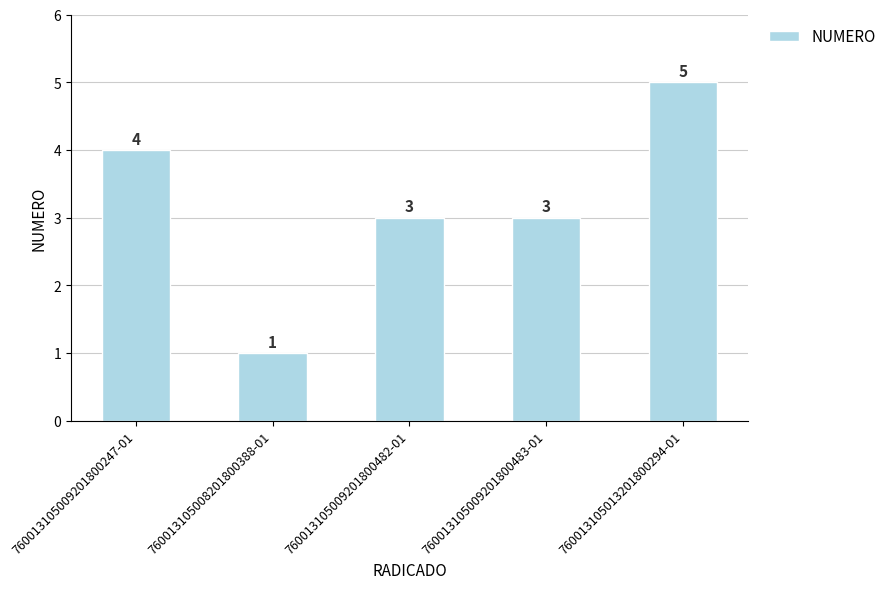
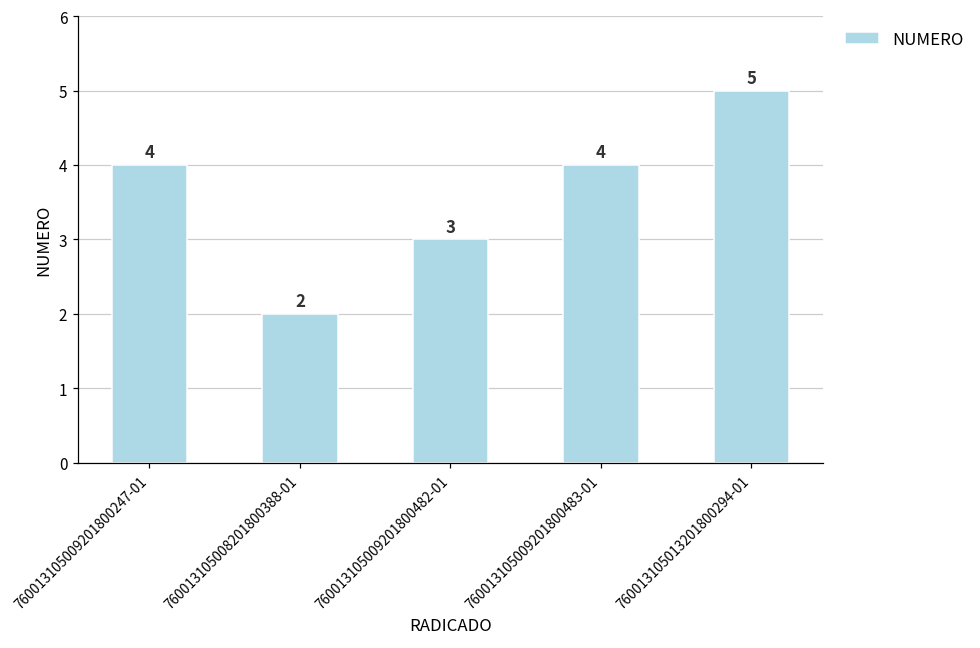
  {
    "760013105009201800247-01": 4,
-   "760013105008201800388-01": 1,
+   "760013105008201800388-01": 2,
    "760013105009201800482-01": 3,
-   "760013105009201800483-01": 3,
+   "760013105009201800483-01": 4,
    "760013105013201800294-01": 5
  }
